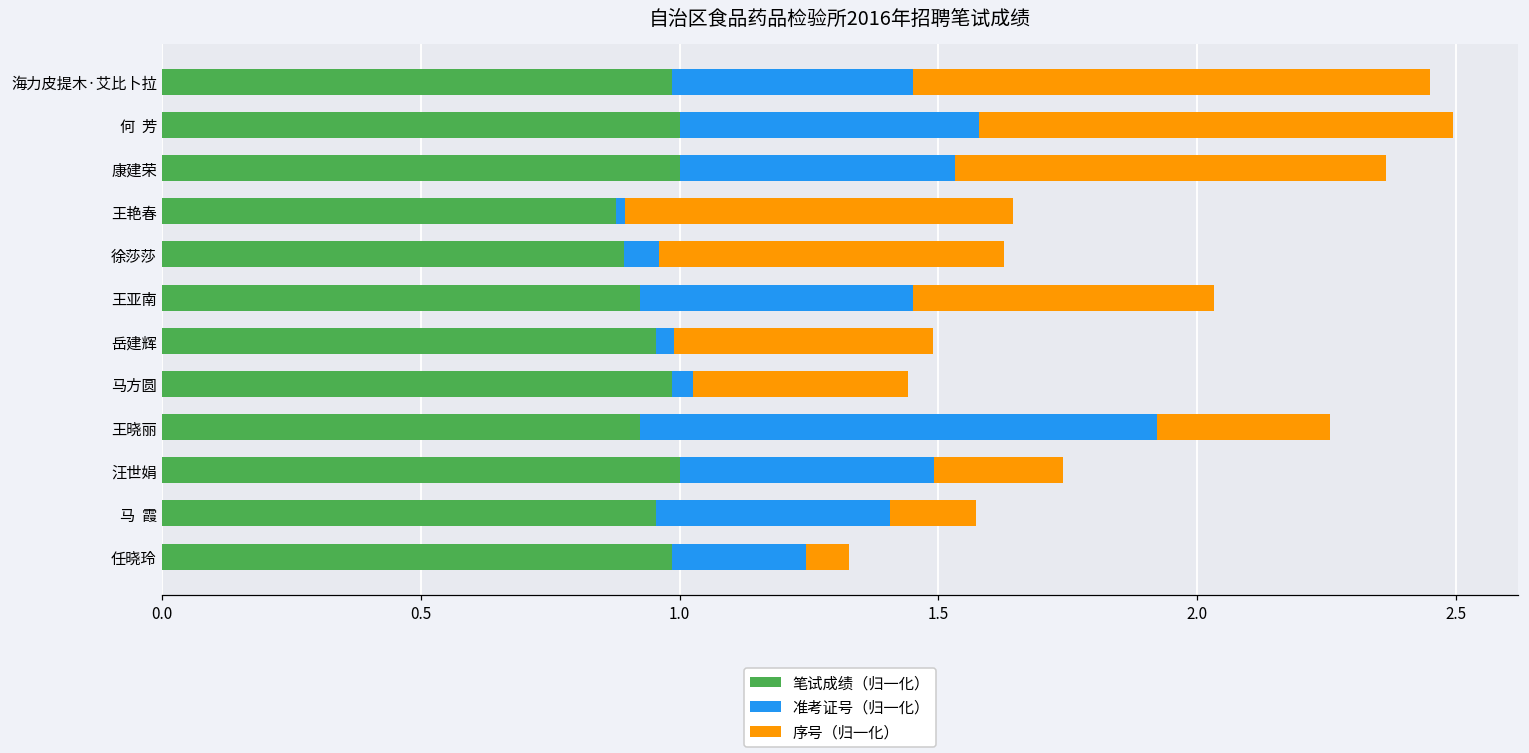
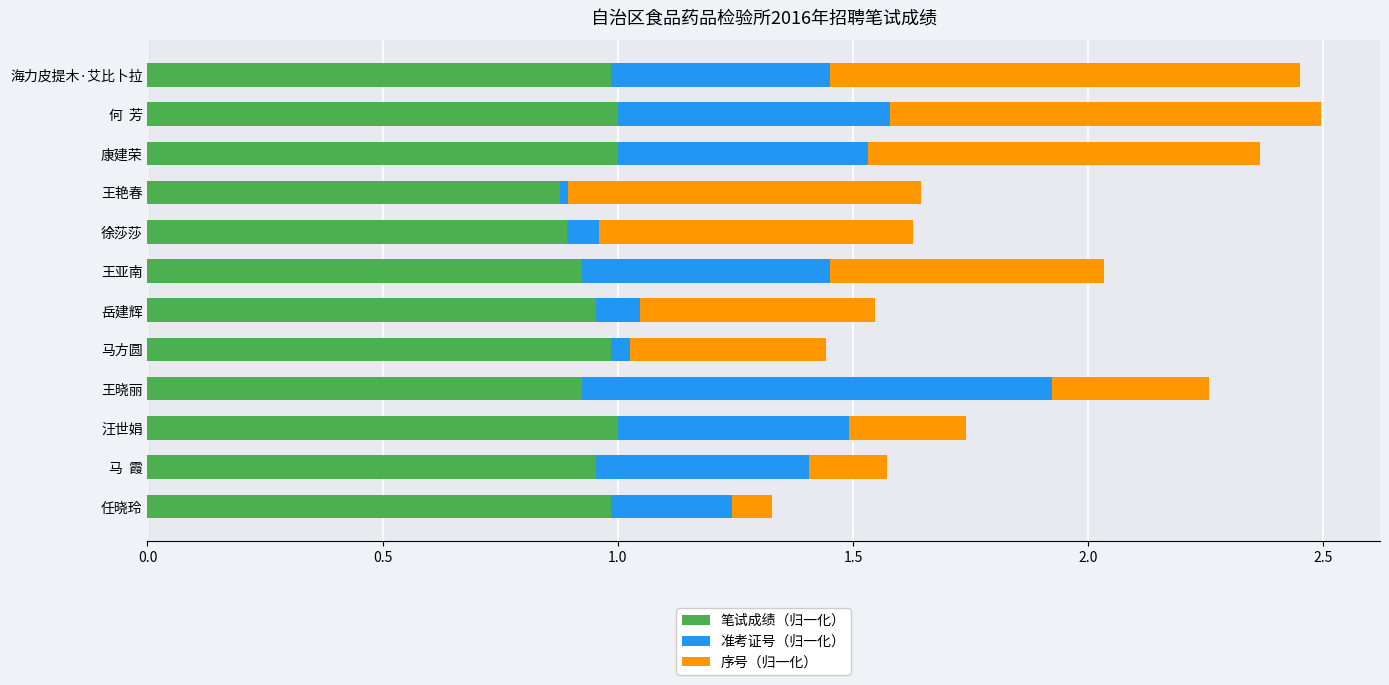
  {
    "笔试成绩（归一化）": {
      "海力皮提木·艾比卜拉": 0.98,
      "何 芳": 1.00,
      "康建荣": 1.00,
      "王艳春": 0.88,
      "徐莎莎": 0.89,
      "王亚南": 0.92,
      "岳建辉": 0.95,
      "马方圆": 0.98,
      "王晓丽": 0.92,
      "汪世娟": 1.00,
      "马 霞": 0.95,
      "任晓玲": 0.98
    },
    "准考证号（归一化）": {
      "海力皮提木·艾比卜拉": 0.47,
      "何 芳": 0.58,
      "康建荣": 0.53,
      "王艳春": 0.02,
      "徐莎莎": 0.07,
      "王亚南": 0.53,
-     "岳建辉": 0.04,
+     "岳建辉": 0.09,
      "马方圆": 0.04,
      "王晓丽": 1.00,
      "汪世娟": 0.49,
      "马 霞": 0.45,
      "任晓玲": 0.26
    },
    "序号（归一化）": {
      "海力皮提木·艾比卜拉": 1.00,
      "何 芳": 0.92,
      "康建荣": 0.83,
      "王艳春": 0.75,
      "徐莎莎": 0.67,
      "王亚南": 0.58,
      "岳建辉": 0.50,
      "马方圆": 0.42,
      "王晓丽": 0.33,
      "汪世娟": 0.25,
      "马 霞": 0.17,
      "任晓玲": 0.08
    }
  }
